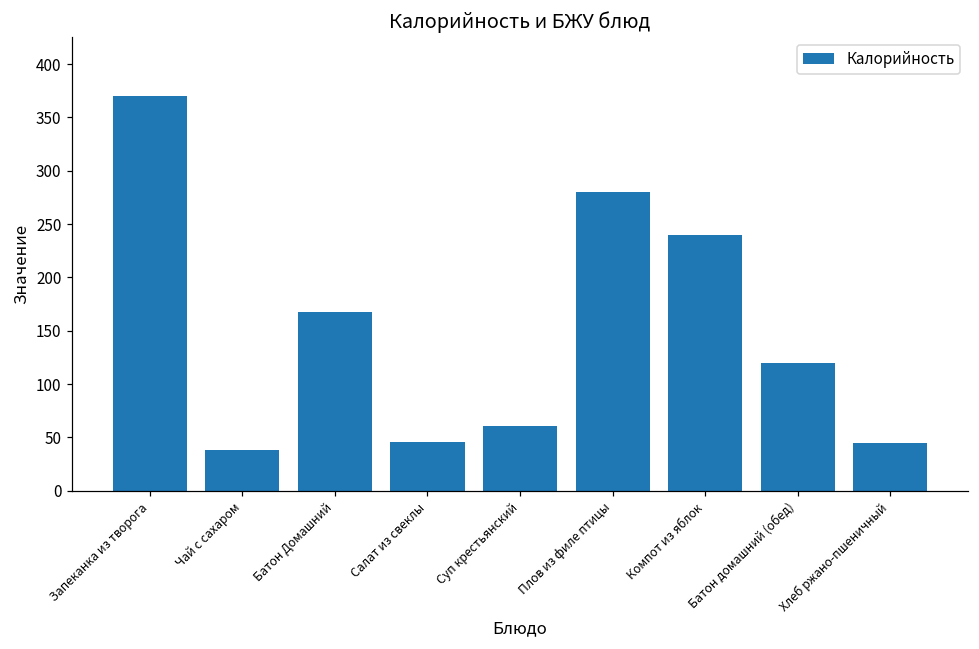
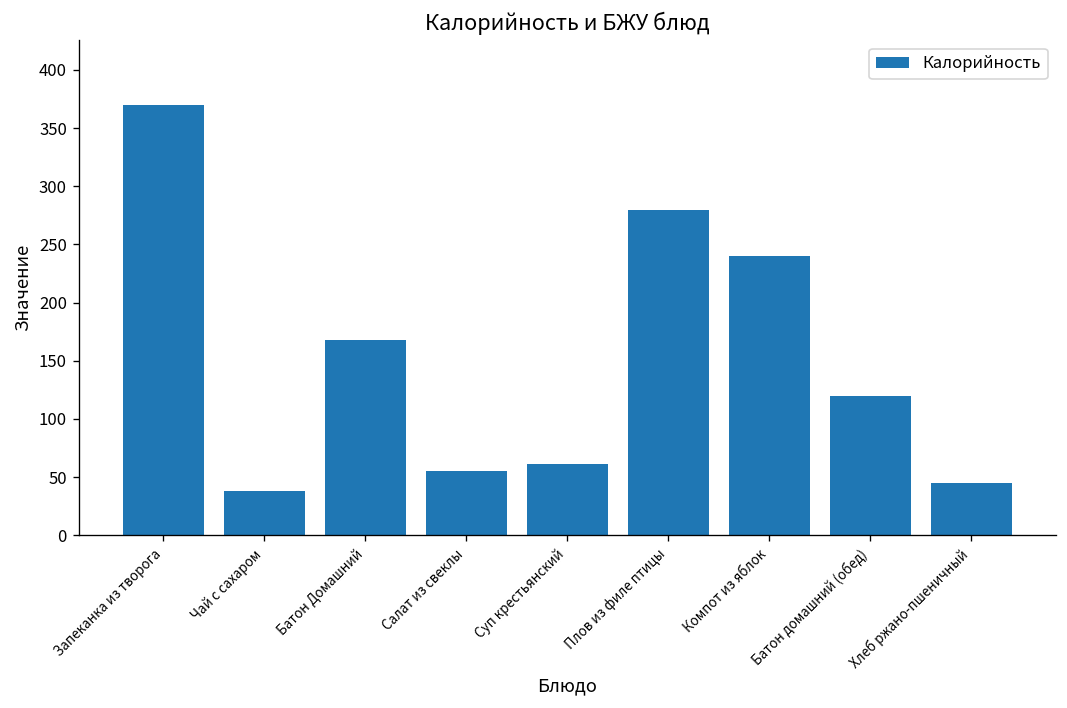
  {
    "Запеканка из творога": 370,
    "Чай с сахаром": 40,
    "Батон Домашний": 170,
-   "Салат из свеклы": 50,
+   "Салат из свеклы": 60,
    "Суп крестьянский": 60,
    "Плов из филе птицы": 280,
    "Компот из яблок": 240,
    "Батон домашний (обед)": 120,
    "Хлеб ржано-пшеничный": 50
  }
